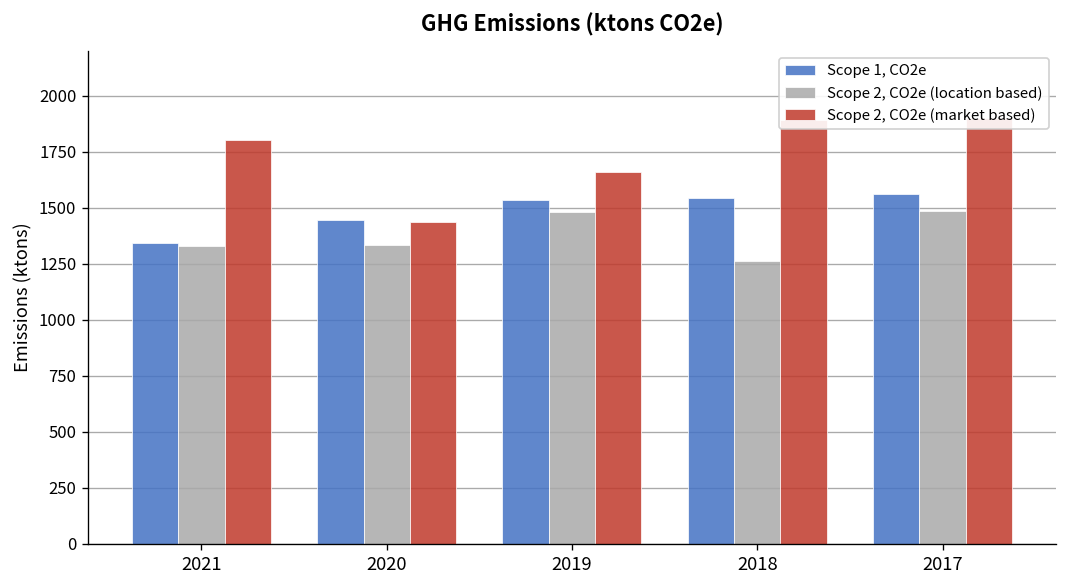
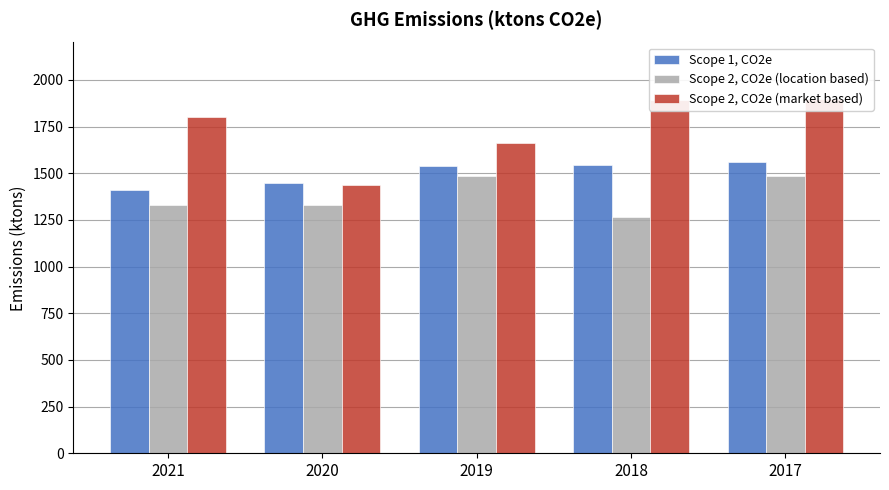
  {
    "Scope 1, CO2e": {
-     "2021": 1340,
+     "2021": 1410,
      "2020": 1450,
      "2019": 1540,
      "2018": 1540,
      "2017": 1560
    },
    "Scope 2, CO2e (location based)": {
      "2021": 1330,
      "2020": 1330,
      "2019": 1480,
      "2018": 1260,
      "2017": 1490
    },
    "Scope 2, CO2e (market based)": {
      "2021": 1800,
      "2020": 1440,
      "2019": 1660
    }
  }
